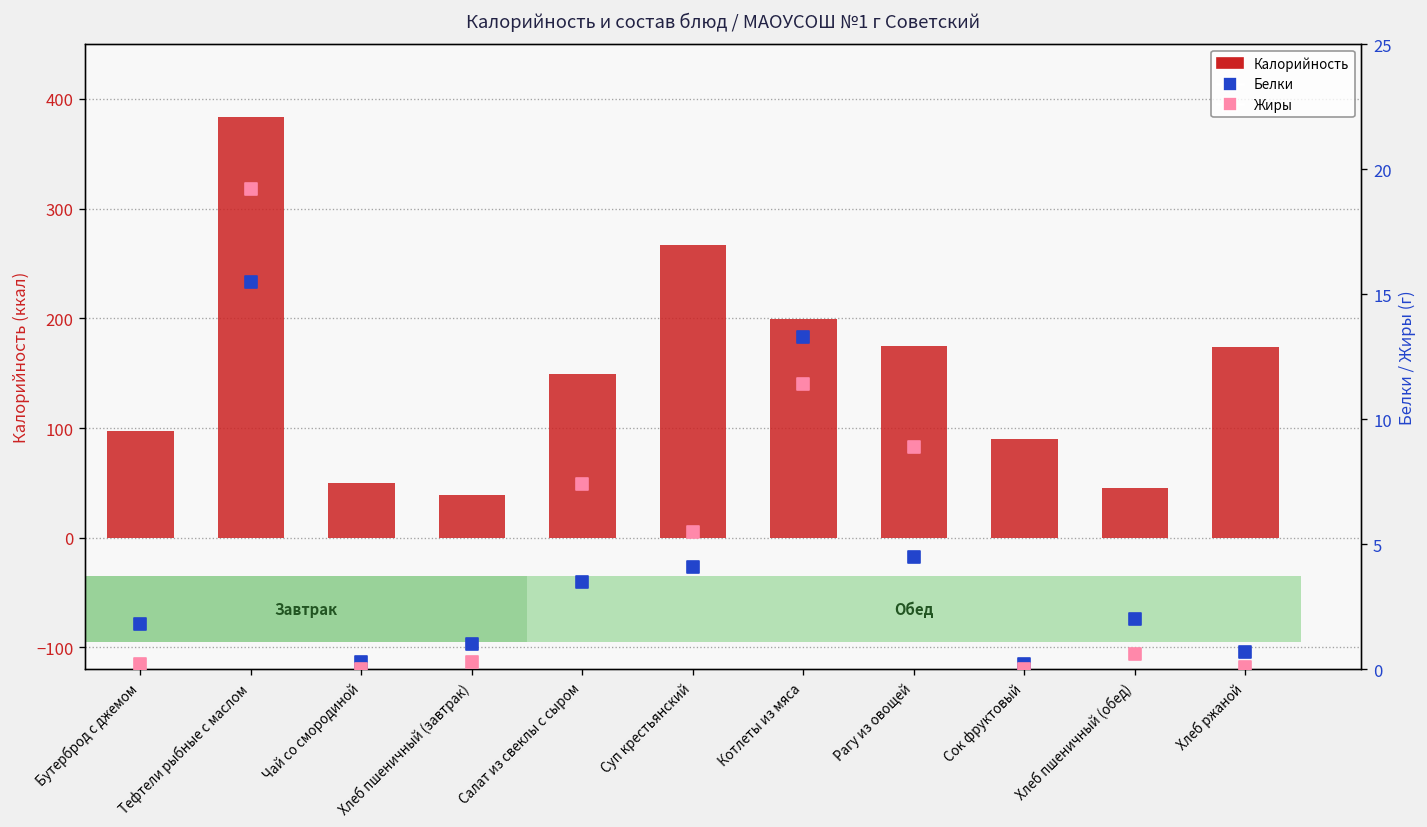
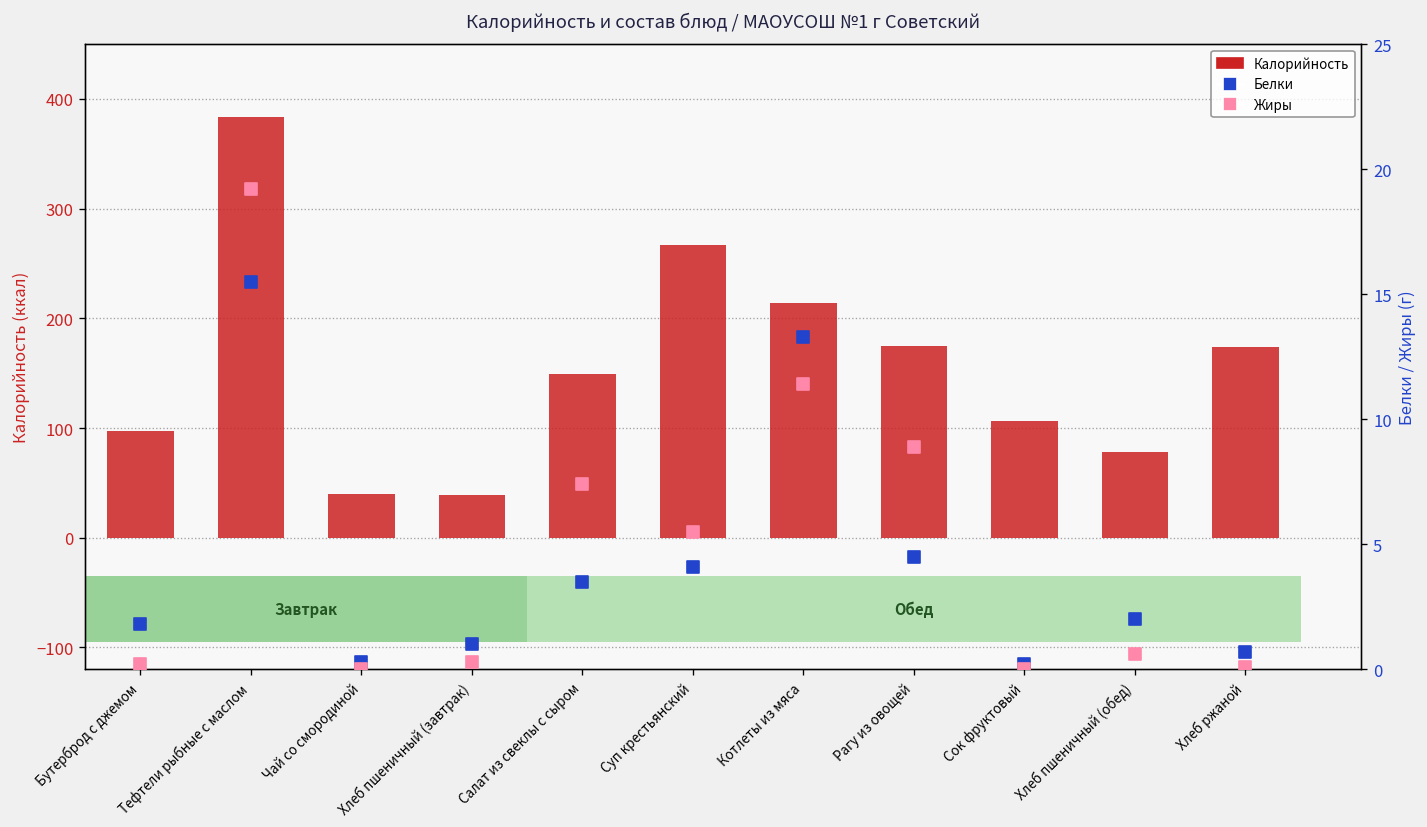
  {
    "Калорийность": {
      "Бутерброд с джемом": 100,
      "Тефтели рыбные с маслом": 380,
-     "Чай со смородиной": 50,
+     "Чай со смородиной": 40,
      "Хлеб пшеничный (завтрак)": 40,
      "Салат из свеклы с сыром": 150,
      "Суп крестьянский": 270,
-     "Котлеты из мяса": 200,
+     "Котлеты из мяса": 210,
      "Рагу из овощей": 180,
-     "Сок фруктовый": 90,
-     "Хлеб пшеничный (обед)": 50,
+     "Сок фруктовый": 110,
+     "Хлеб пшеничный (обед)": 80,
      "Хлеб ржаной": 170
    }
  }
